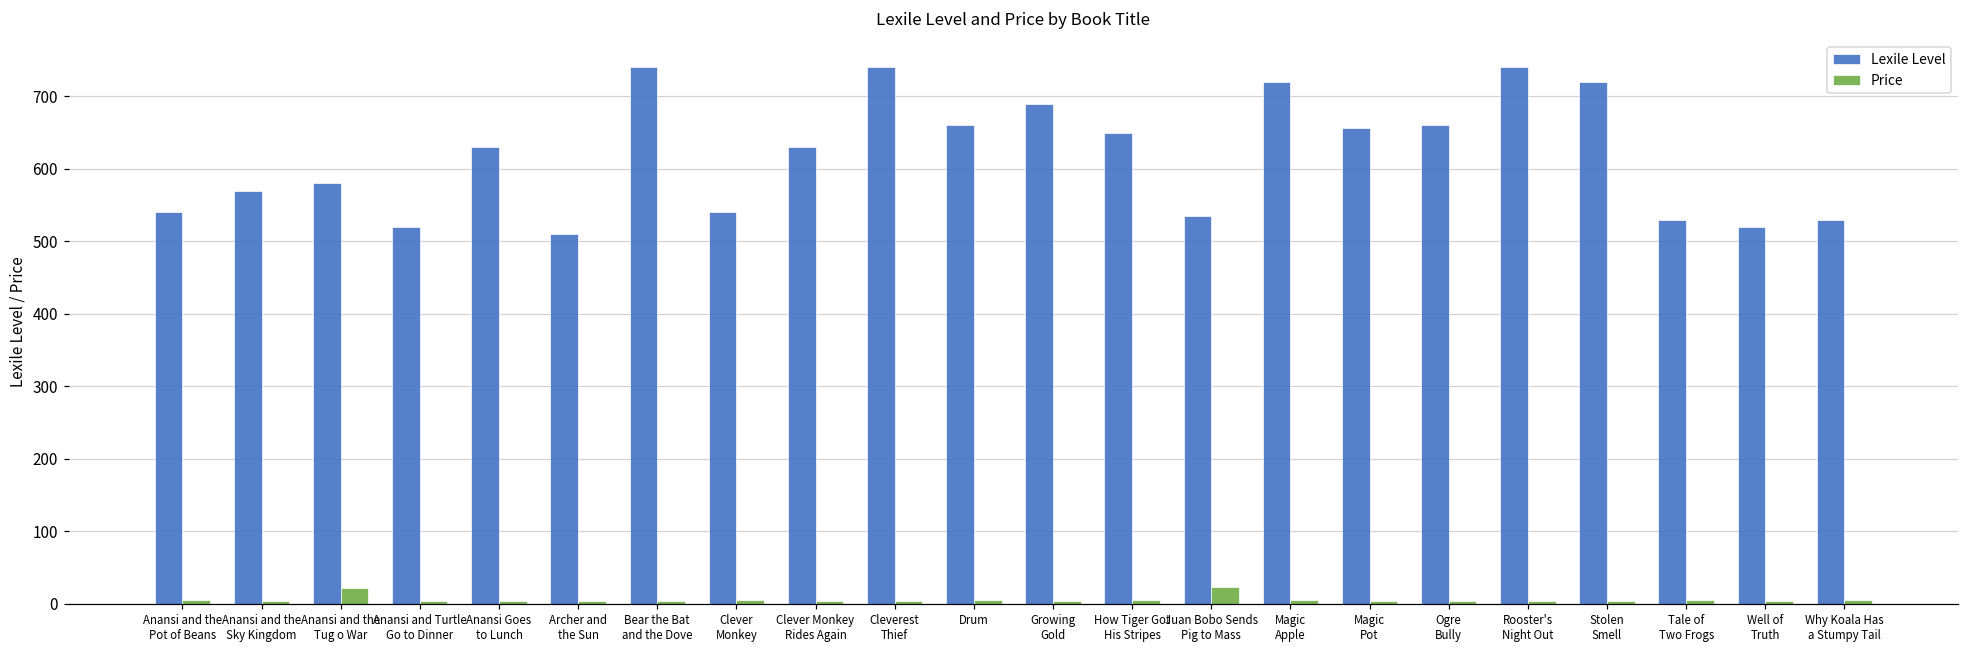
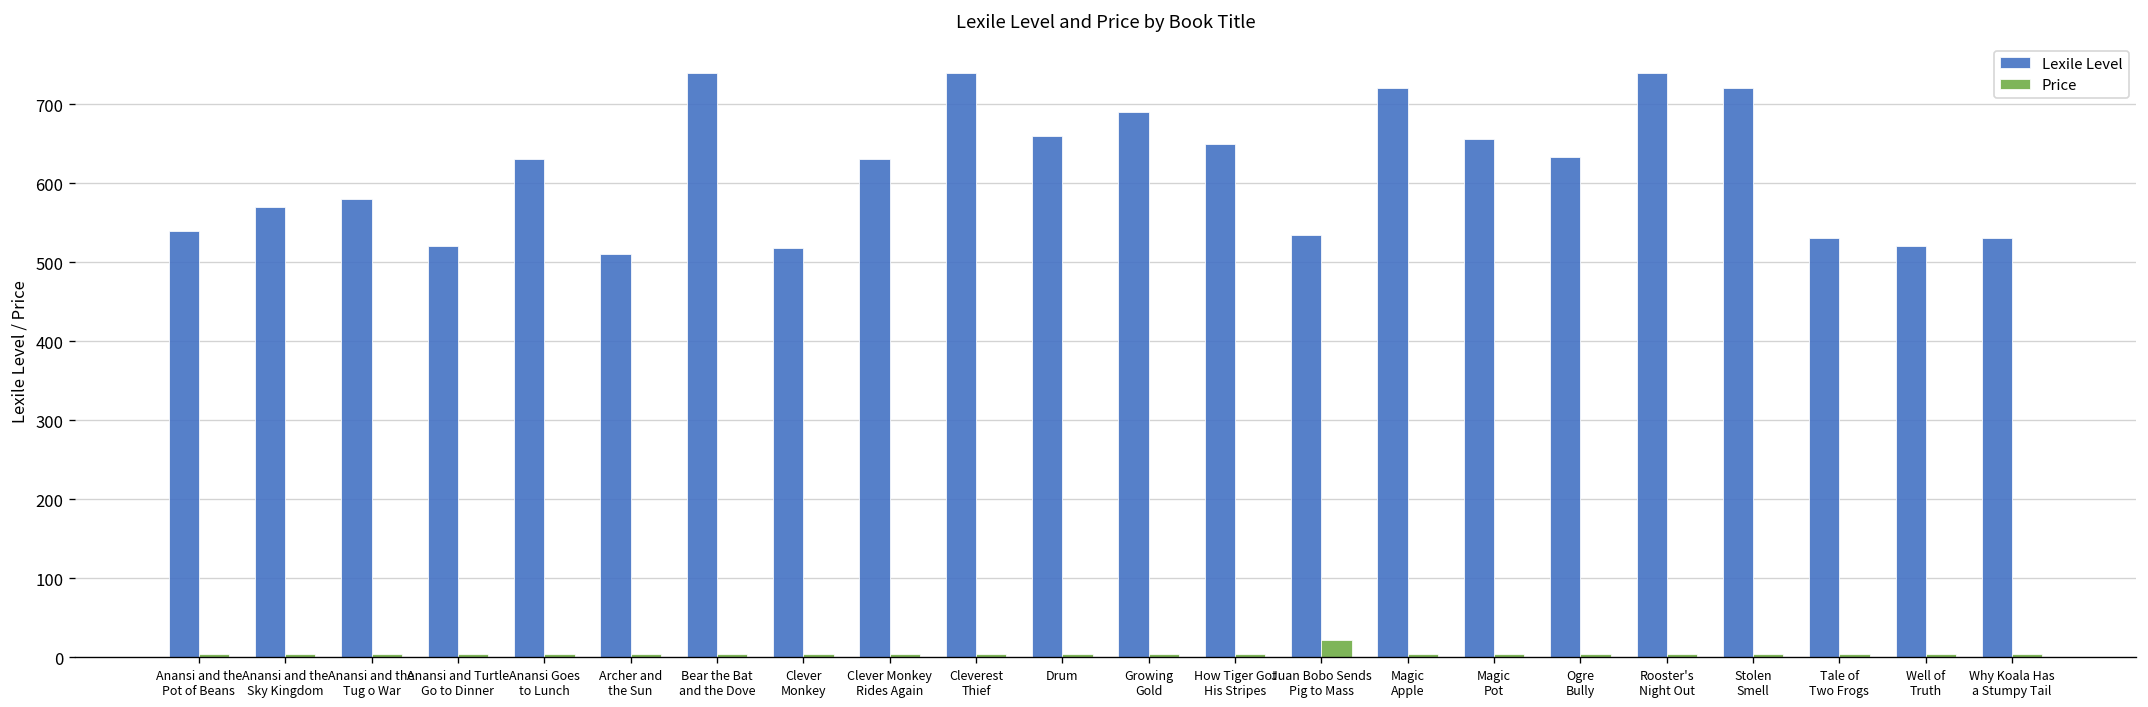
  {
    "Lexile Level": {
      "Anansi and the Pot of Beans": 540,
      "Anansi and the Sky Kingdom": 570,
      "Anansi and the Tug o War": 580,
      "Anansi and Turtle Go to Dinner": 520,
      "Anansi Goes to Lunch": 630,
      "Archer and the Sun": 510,
      "Bear the Bat and the Dove": 740,
-     "Clever Monkey": 540,
+     "Clever Monkey": 520,
      "Clever Monkey Rides Again": 630,
      "Cleverest Thief": 740,
      "Drum": 660,
      "Growing Gold": 690,
      "How Tiger Got His Stripes": 650,
      "Juan Bobo Sends Pig to Mass": 540,
      "Magic Apple": 720,
      "Magic Pot": 660,
-     "Ogre Bully": 660,
+     "Ogre Bully": 630,
      "Rooster's Night Out": 740,
      "Stolen Smell": 720,
      "Tale of Two Frogs": 530,
      "Well of Truth": 520,
      "Why Koala Has a Stumpy Tail": 530
    },
    "Price": {
      "Anansi and the Pot of Beans": 0,
      "Anansi and the Sky Kingdom": 0,
-     "Anansi and the Tug o War": 20,
+     "Anansi and the Tug o War": 0,
      "Anansi and Turtle Go to Dinner": 0,
      "Anansi Goes to Lunch": 0,
      "Archer and the Sun": 0,
      "Bear the Bat and the Dove": 0,
      "Clever Monkey": 0,
      "Clever Monkey Rides Again": 0,
      "Cleverest Thief": 0,
      "Drum": 0,
      "Growing Gold": 0,
      "How Tiger Got His Stripes": 0,
      "Juan Bobo Sends Pig to Mass": 20,
      "Magic Apple": 0,
      "Magic Pot": 0,
      "Ogre Bully": 0,
      "Rooster's Night Out": 0,
      "Stolen Smell": 0,
      "Tale of Two Frogs": 0,
      "Well of Truth": 0,
      "Why Koala Has a Stumpy Tail": 0
    }
  }
